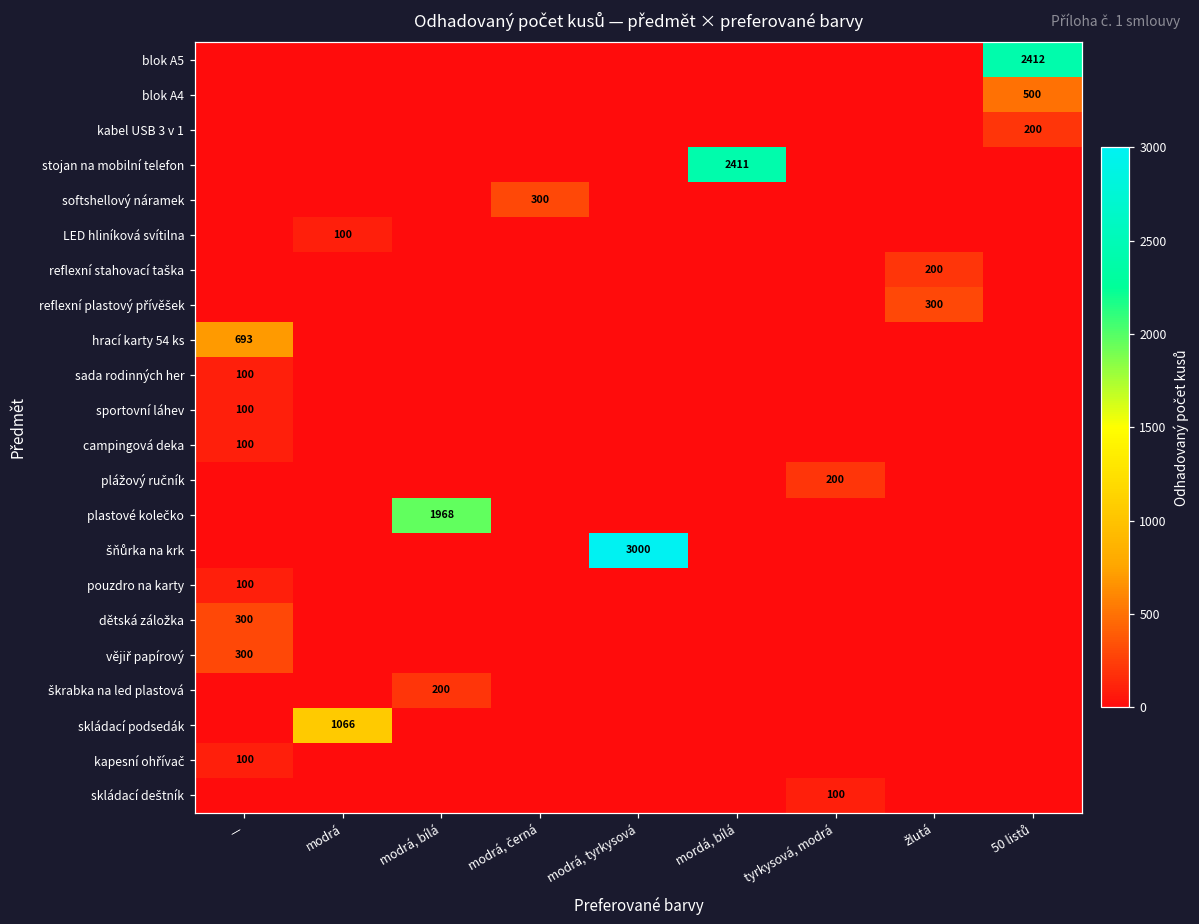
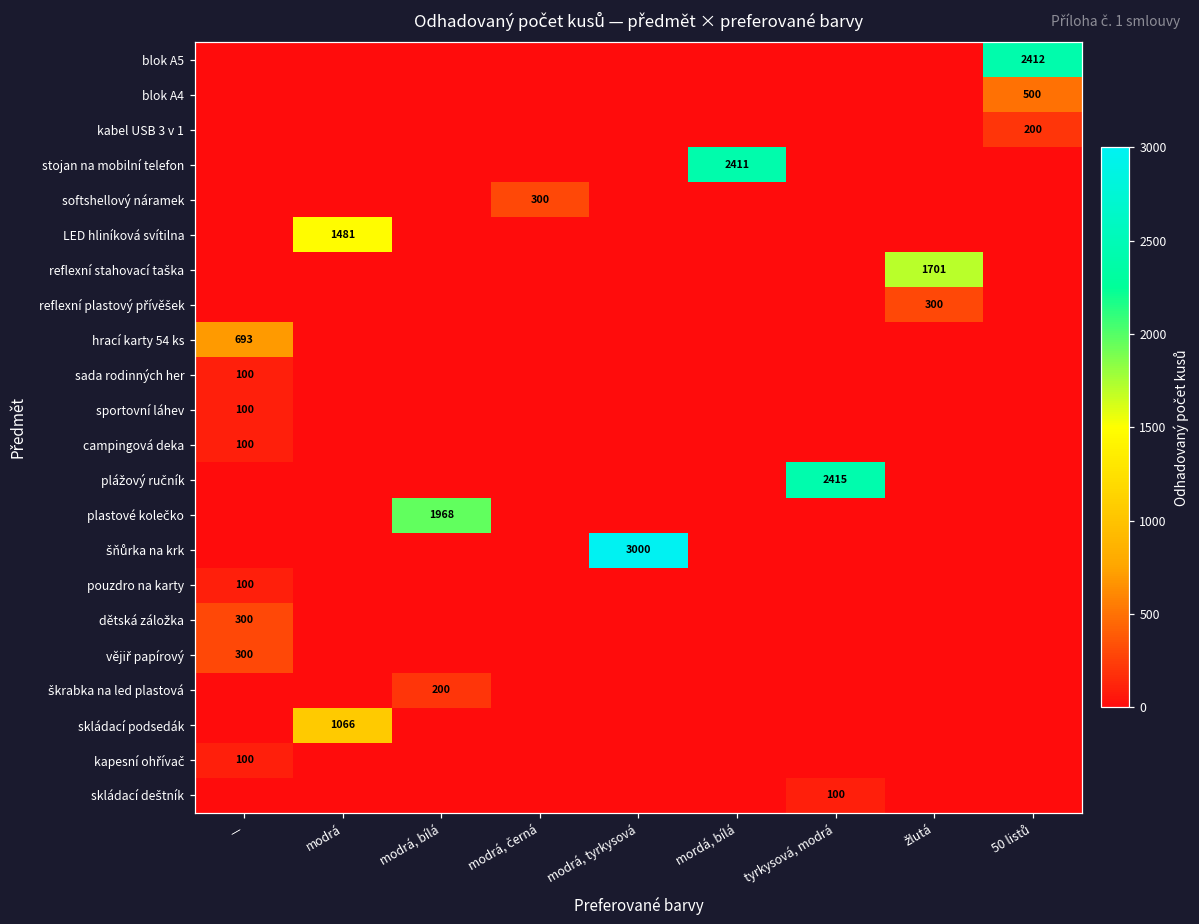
  {
    "blok A5": {
      "50 listů": 2412
    },
    "blok A4": {
      "50 listů": 500
    },
    "kabel USB 3 v 1": {
      "50 listů": 200
    },
    "stojan na mobilní telefon": {
      "mordá, bílá": 2411
    },
    "softshellový náramek": {
      "modrá, černá": 300
    },
    "LED hliníková svítilna": {
-     "modrá": 100
+     "modrá": 1481
    },
    "reflexní stahovací taška": {
-     "žlutá": 200
+     "žlutá": 1701
    },
    "reflexní plastový přívěšek": {
      "žlutá": 300
    },
    "hrací karty 54 ks": {
      "—": 693
    },
    "sada rodinných her": {
      "—": 100
    },
    "sportovní láhev": {
      "—": 100
    },
    "campingová deka": {
      "—": 100
    },
    "plážový ručník": {
-     "tyrkysová, modrá": 200
+     "tyrkysová, modrá": 2415
    },
    "plastové kolečko": {
      "modrá, bílá": 1968
    },
    "šňůrka na krk": {
      "modrá, tyrkysová": 3000
    },
    "pouzdro na karty": {
      "—": 100
    },
    "dětská záložka": {
      "—": 300
    },
    "vějiř papírový": {
      "—": 300
    },
    "škrabka na led plastová": {
      "modrá, bílá": 200
    },
    "skládací podsedák": {
      "modrá": 1066
    },
    "kapesní ohřívač": {
      "—": 100
    },
    "skládací deštník": {
      "tyrkysová, modrá": 100
    }
  }
